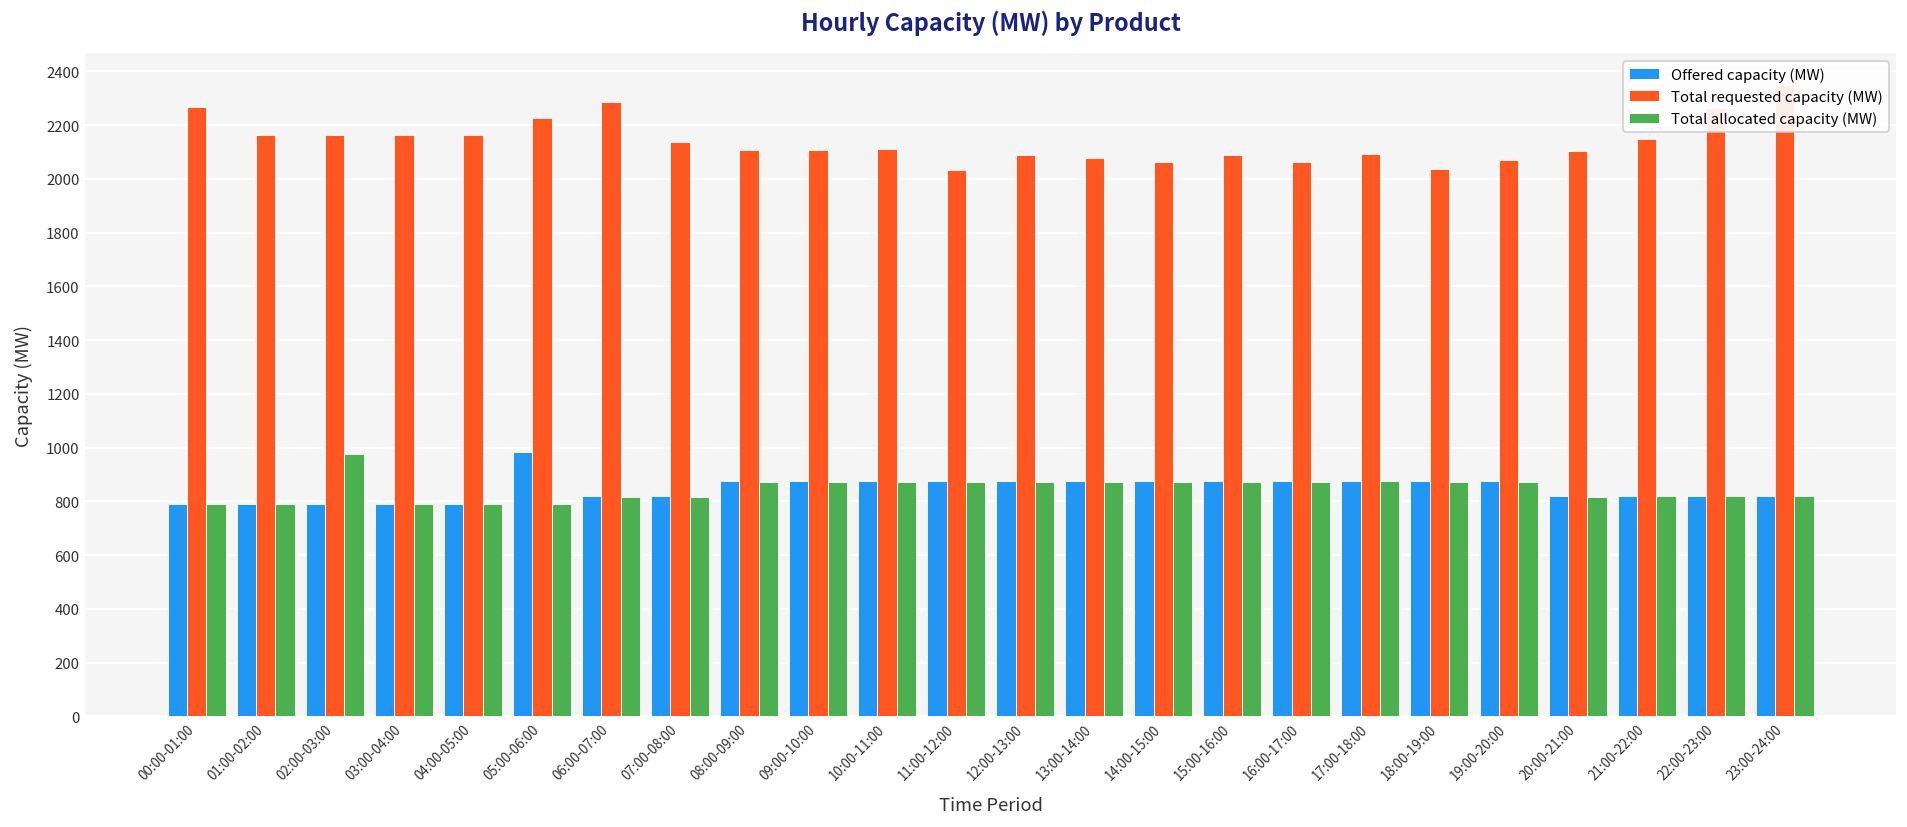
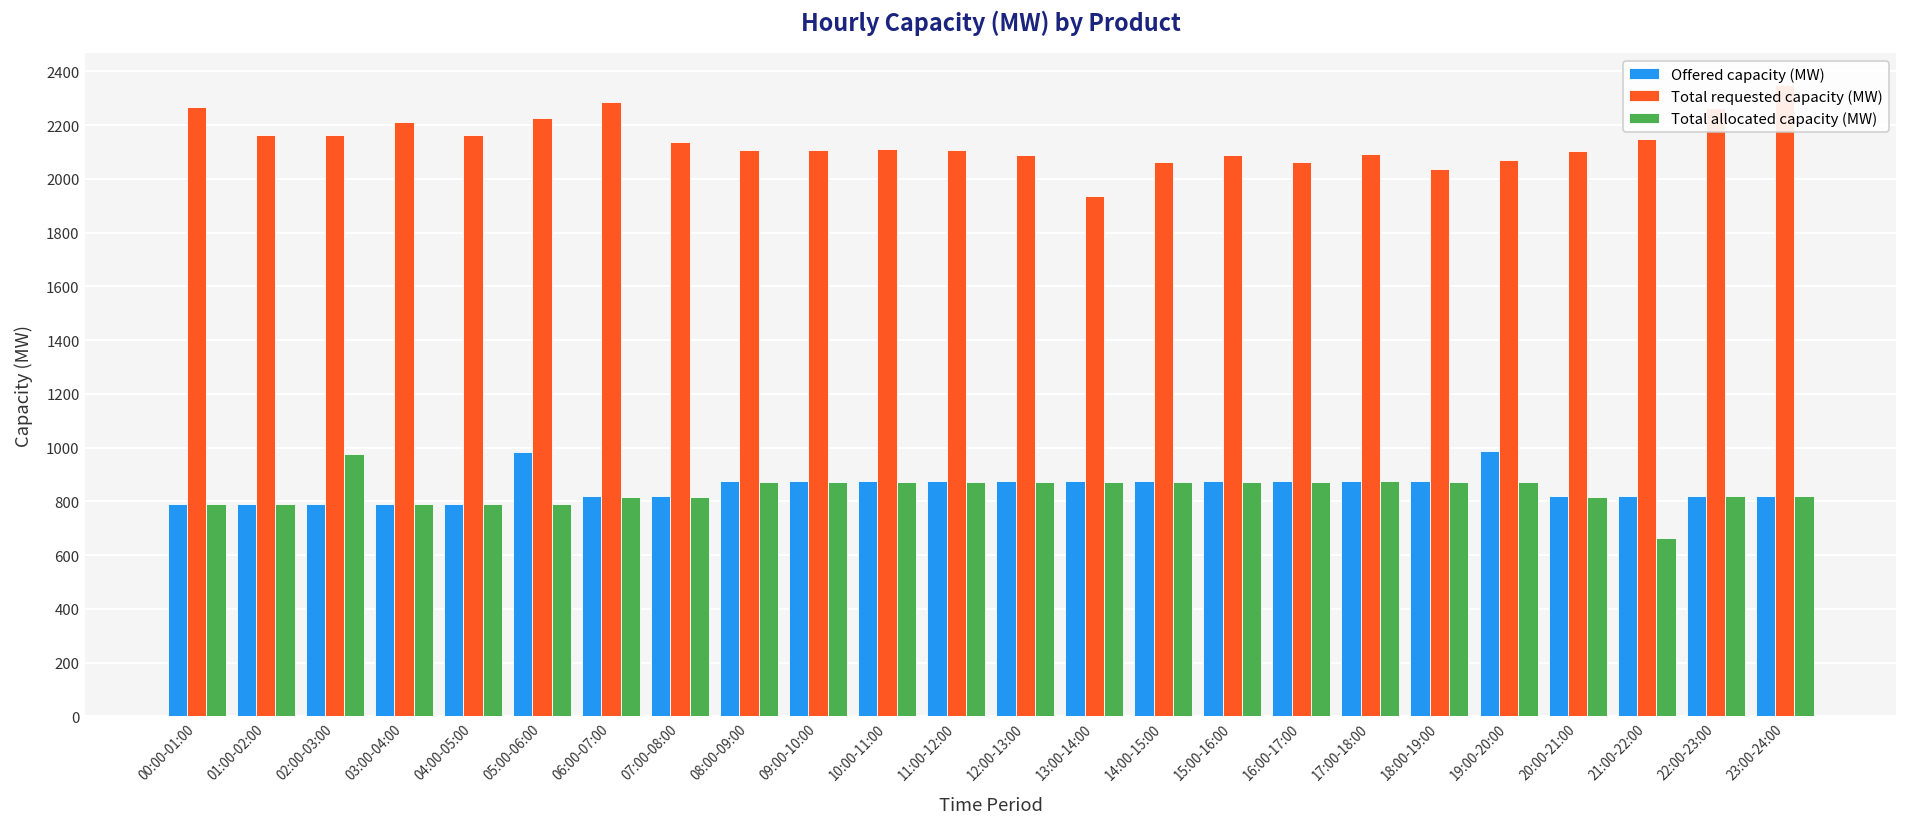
  {
    "Offered capacity (MW)": {
      "00:00-01:00": 790,
      "01:00-02:00": 790,
      "02:00-03:00": 790,
      "03:00-04:00": 790,
      "04:00-05:00": 790,
      "05:00-06:00": 990,
      "06:00-07:00": 820,
      "07:00-08:00": 820,
      "08:00-09:00": 880,
      "09:00-10:00": 880,
      "10:00-11:00": 880,
      "11:00-12:00": 880,
      "12:00-13:00": 880,
      "13:00-14:00": 880,
      "14:00-15:00": 880,
      "15:00-16:00": 880,
      "16:00-17:00": 880,
      "17:00-18:00": 880,
      "18:00-19:00": 880,
-     "19:00-20:00": 880,
+     "19:00-20:00": 990,
      "20:00-21:00": 820,
      "21:00-22:00": 820,
      "22:00-23:00": 820,
      "23:00-24:00": 820
    },
    "Total requested capacity (MW)": {
      "00:00-01:00": 2270,
      "01:00-02:00": 2160,
      "02:00-03:00": 2160,
-     "03:00-04:00": 2160,
+     "03:00-04:00": 2210,
      "04:00-05:00": 2160,
      "05:00-06:00": 2230,
      "06:00-07:00": 2290,
      "07:00-08:00": 2140,
      "08:00-09:00": 2110,
      "09:00-10:00": 2110,
      "10:00-11:00": 2110,
-     "11:00-12:00": 2030,
+     "11:00-12:00": 2110,
      "12:00-13:00": 2090,
-     "13:00-14:00": 2080,
+     "13:00-14:00": 1940,
      "14:00-15:00": 2060,
      "15:00-16:00": 2090,
      "16:00-17:00": 2060,
      "17:00-18:00": 2090,
      "18:00-19:00": 2040,
      "19:00-20:00": 2070,
      "20:00-21:00": 2100,
      "21:00-22:00": 2150
    },
    "Total allocated capacity (MW)": {
      "00:00-01:00": 790,
      "01:00-02:00": 790,
      "02:00-03:00": 980,
      "03:00-04:00": 790,
      "04:00-05:00": 790,
      "05:00-06:00": 790,
      "06:00-07:00": 820,
      "07:00-08:00": 820,
      "08:00-09:00": 870,
      "09:00-10:00": 870,
      "10:00-11:00": 870,
      "11:00-12:00": 870,
      "12:00-13:00": 870,
      "13:00-14:00": 870,
      "14:00-15:00": 870,
      "15:00-16:00": 870,
      "16:00-17:00": 870,
      "17:00-18:00": 880,
      "18:00-19:00": 870,
      "19:00-20:00": 870,
      "20:00-21:00": 820,
-     "21:00-22:00": 820,
+     "21:00-22:00": 660,
      "22:00-23:00": 820,
      "23:00-24:00": 820
    }
  }
